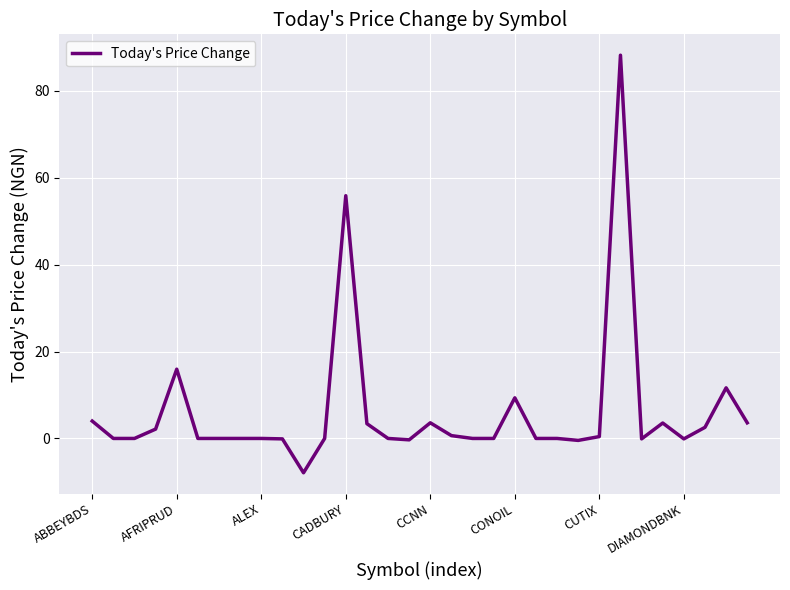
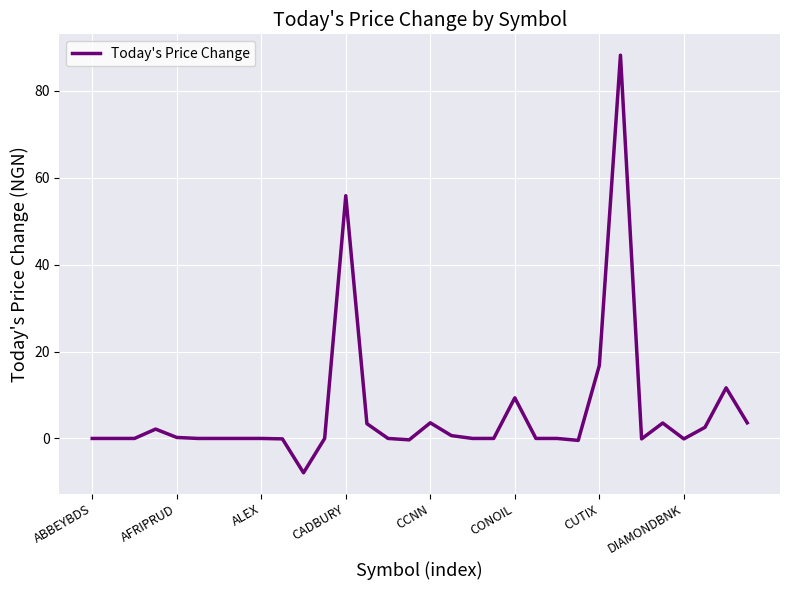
  {
-   "ABBEYBDS": 4,
-   "AFRIPRUD": 16,
+   "ABBEYBDS": 0,
+   "AFRIPRUD": 0,
    "ALEX": 0,
    "CADBURY": 56,
    "CCNN": 4,
    "CONOIL": 9,
-   "CUTIX": 0,
+   "CUTIX": 17,
    "DIAMONDBNK": 0
  }
